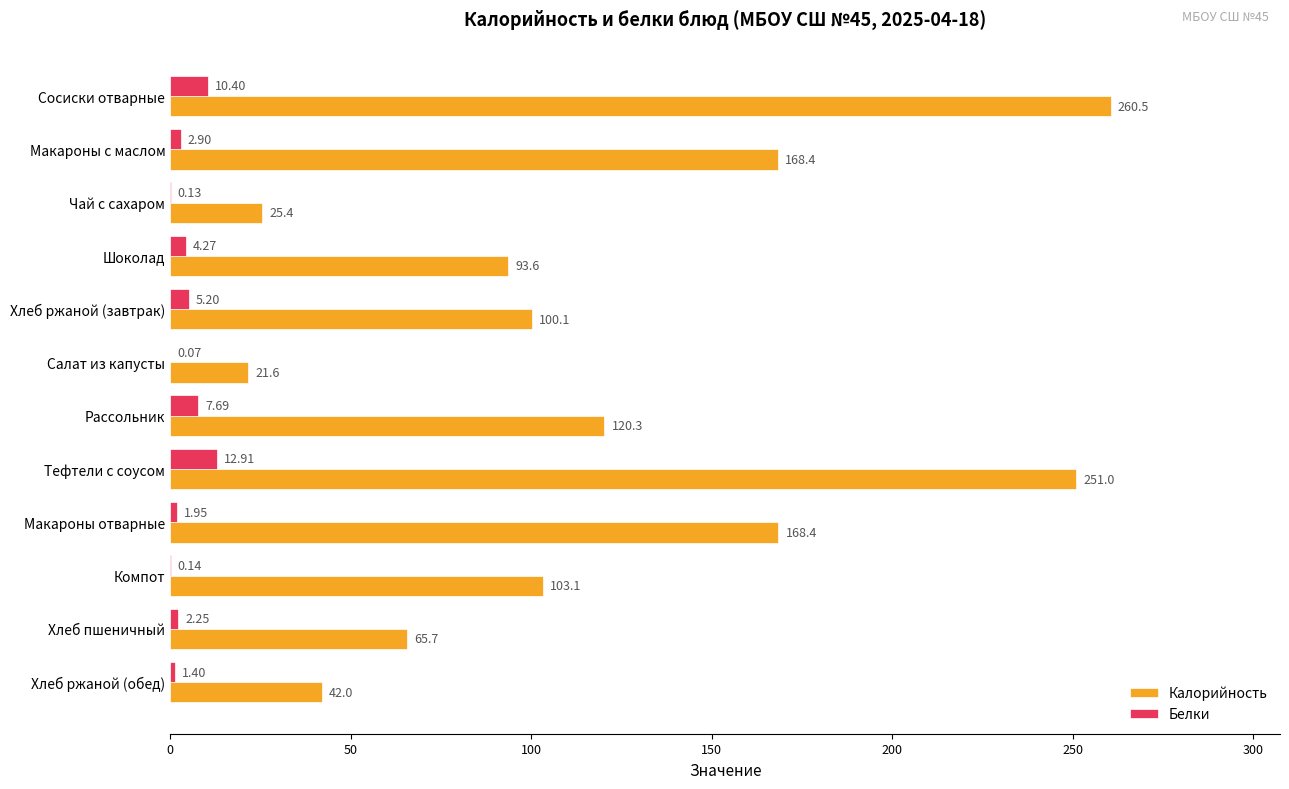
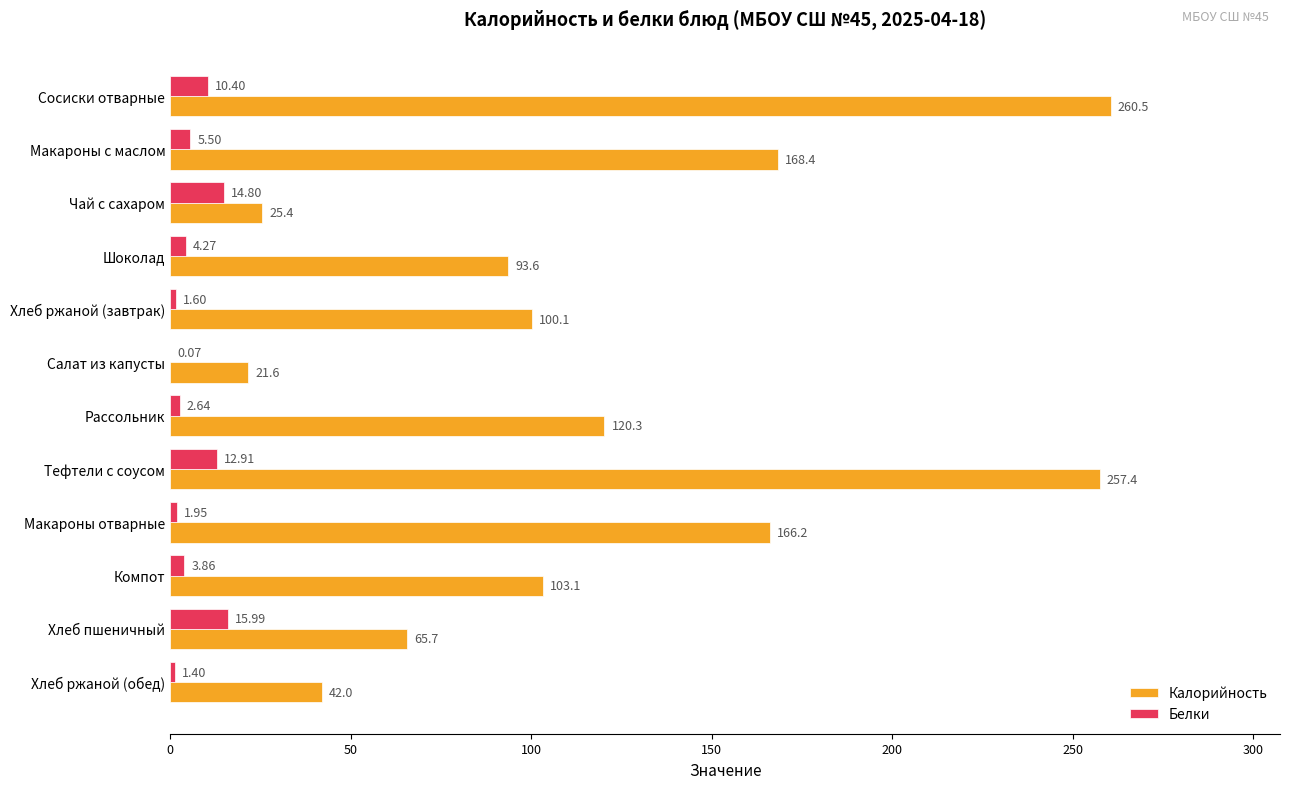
  {
    "Калорийность": {
      "Сосиски отварные": 260.5,
      "Макароны с маслом": 168.4,
      "Чай с сахаром": 25.4,
      "Шоколад": 93.6,
      "Хлеб ржаной (завтрак)": 100.1,
      "Салат из капусты": 21.6,
      "Рассольник": 120.3,
-     "Тефтели с соусом": 251.0,
-     "Макароны отварные": 168.4,
+     "Тефтели с соусом": 257.4,
+     "Макароны отварные": 166.2,
      "Компот": 103.1,
      "Хлеб пшеничный": 65.7,
      "Хлеб ржаной (обед)": 42.0
    },
    "Белки": {
      "Сосиски отварные": 10.40,
-     "Макароны с маслом": 2.90,
-     "Чай с сахаром": 0.13,
+     "Макароны с маслом": 5.50,
+     "Чай с сахаром": 14.80,
      "Шоколад": 4.27,
-     "Хлеб ржаной (завтрак)": 5.20,
+     "Хлеб ржаной (завтрак)": 1.60,
      "Салат из капусты": 0.07,
-     "Рассольник": 7.69,
+     "Рассольник": 2.64,
      "Тефтели с соусом": 12.91,
      "Макароны отварные": 1.95,
-     "Компот": 0.14,
-     "Хлеб пшеничный": 2.25,
+     "Компот": 3.86,
+     "Хлеб пшеничный": 15.99,
      "Хлеб ржаной (обед)": 1.40
    }
  }
